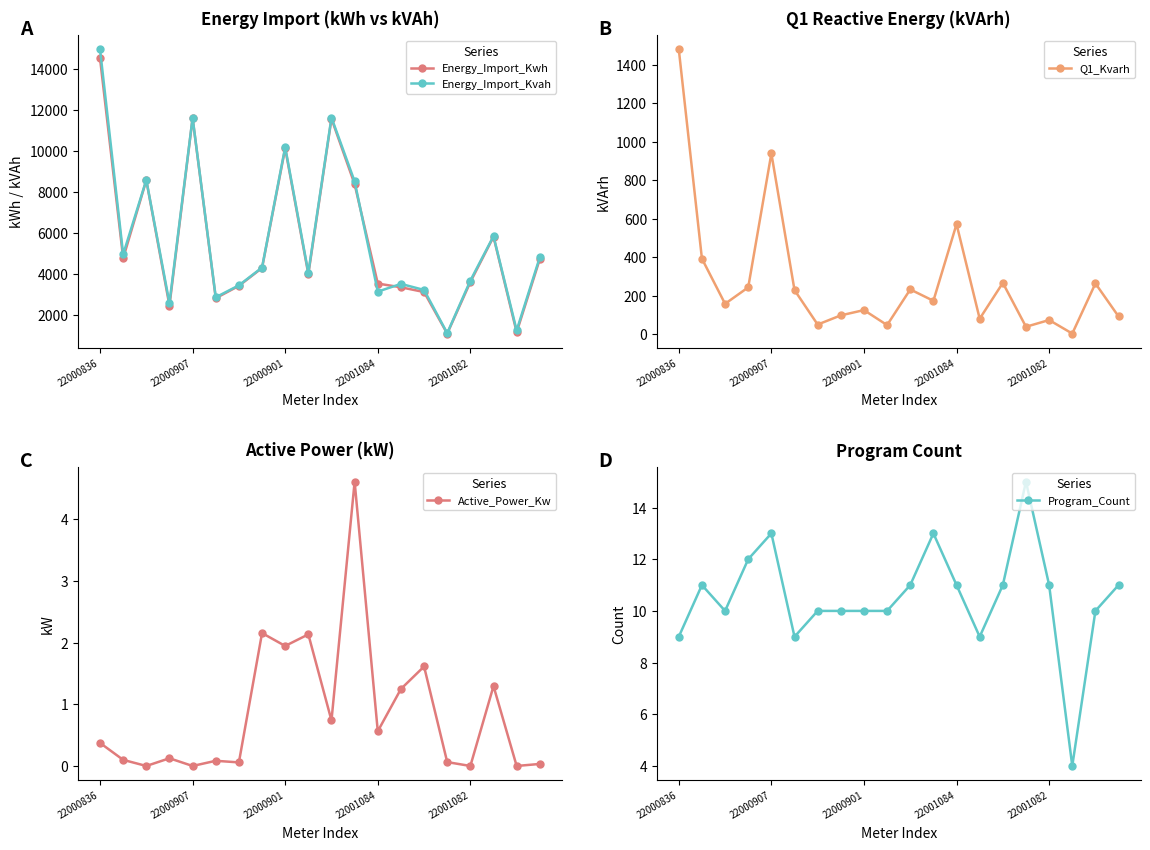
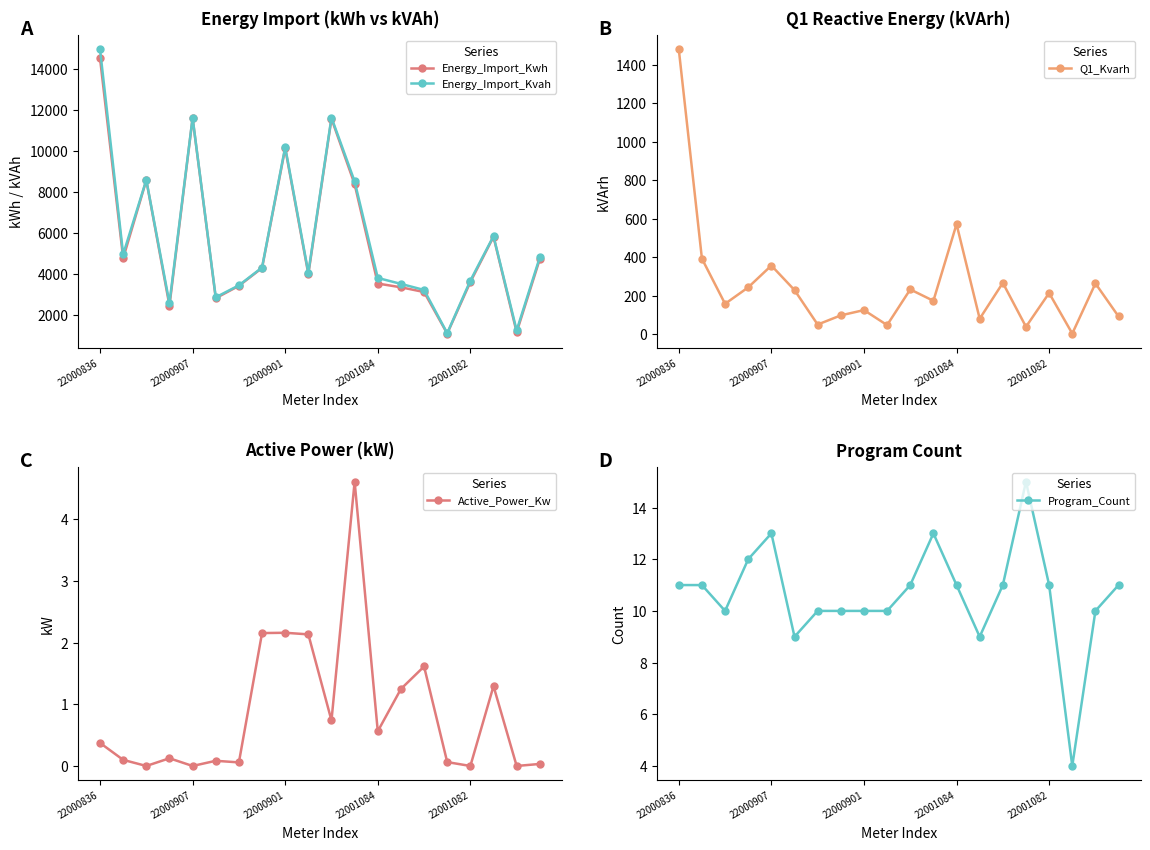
  {
    "Energy Import (kWh vs kVAh)": {
      "Energy_Import_Kwh": {
        "22000836": 14500,
        "22001084": 3500
      },
      "Energy_Import_Kvah": {
        "22000836": 14900,
-       "22001084": 3200
+       "22001084": 3800
      }
    },
    "Q1 Reactive Energy (kVArh)": {
      "22000836": 1480,
-     "22000907": 940,
+     "22000907": 360,
      "22000901": 130,
      "22001084": 570,
-     "22001082": 70
+     "22001082": 210
    },
    "Active Power (kW)": {
      "22000836": 0.4,
      "22000907": 0.0,
-     "22000901": 1.9,
+     "22000901": 2.2,
      "22001084": 0.6,
      "22001082": 0.0
    },
    "Program Count": {
-     "22000836": 9,
+     "22000836": 11,
      "22000907": 13,
      "22000901": 10,
      "22001084": 11,
      "22001082": 11
    }
  }
